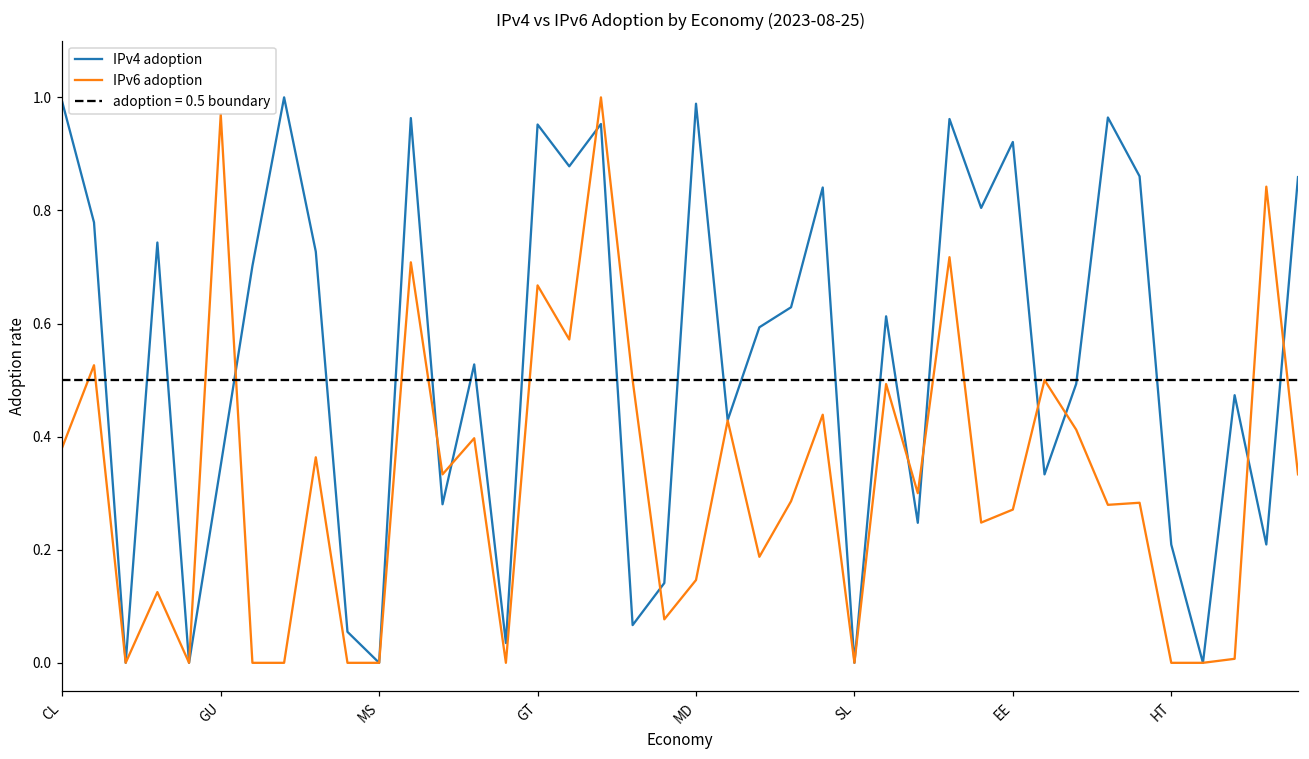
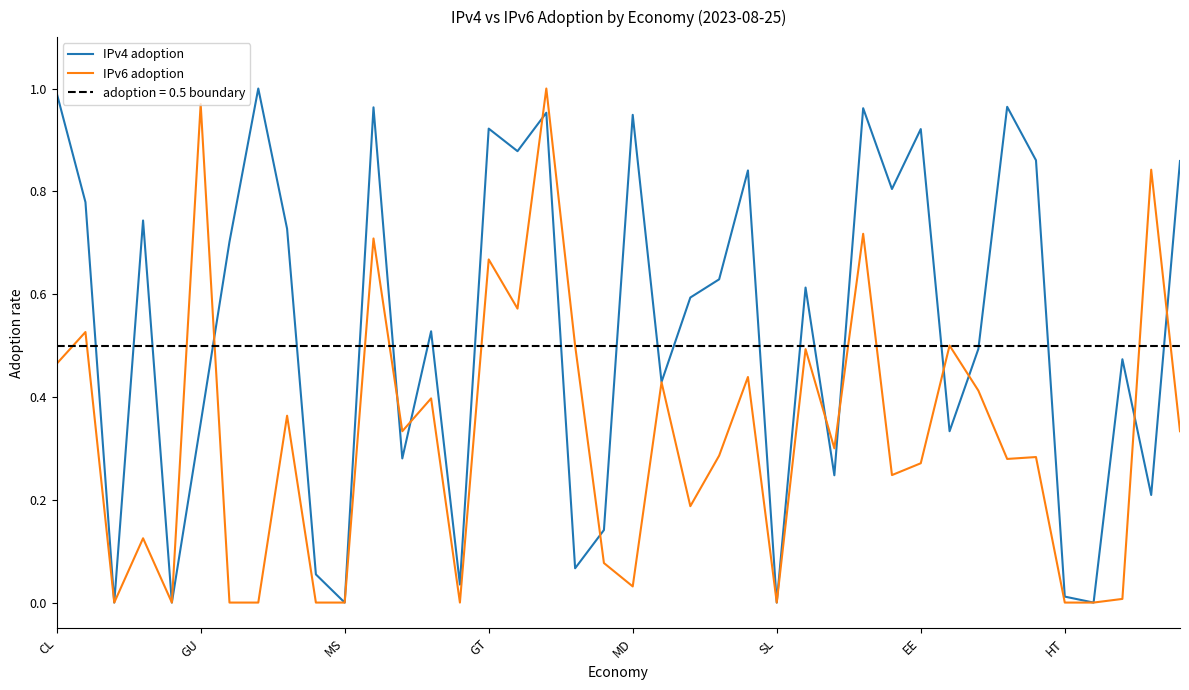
  {
    "IPv4 adoption": {
      "CL": 0.99,
      "GU": 0.35,
-     "GT": 0.95,
-     "MD": 0.99,
+     "GT": 0.92,
+     "MD": 0.95,
      "EE": 0.92,
-     "HT": 0.21
+     "HT": 0.01
    },
    "IPv6 adoption": {
-     "CL": 0.38,
+     "CL": 0.46,
      "GT": 0.67,
-     "MD": 0.15,
+     "MD": 0.03,
      "EE": 0.27,
      "HT": 0.00
    }
  }
